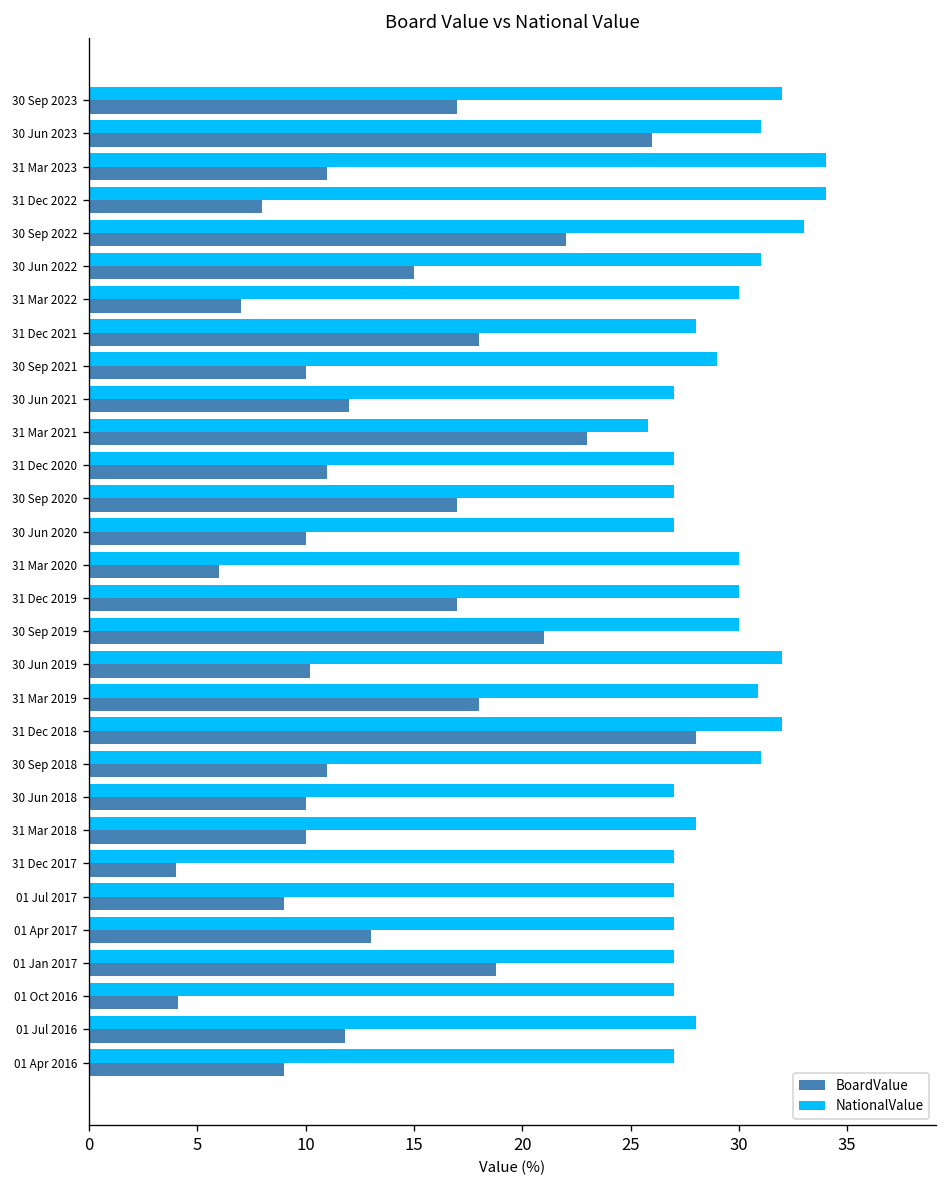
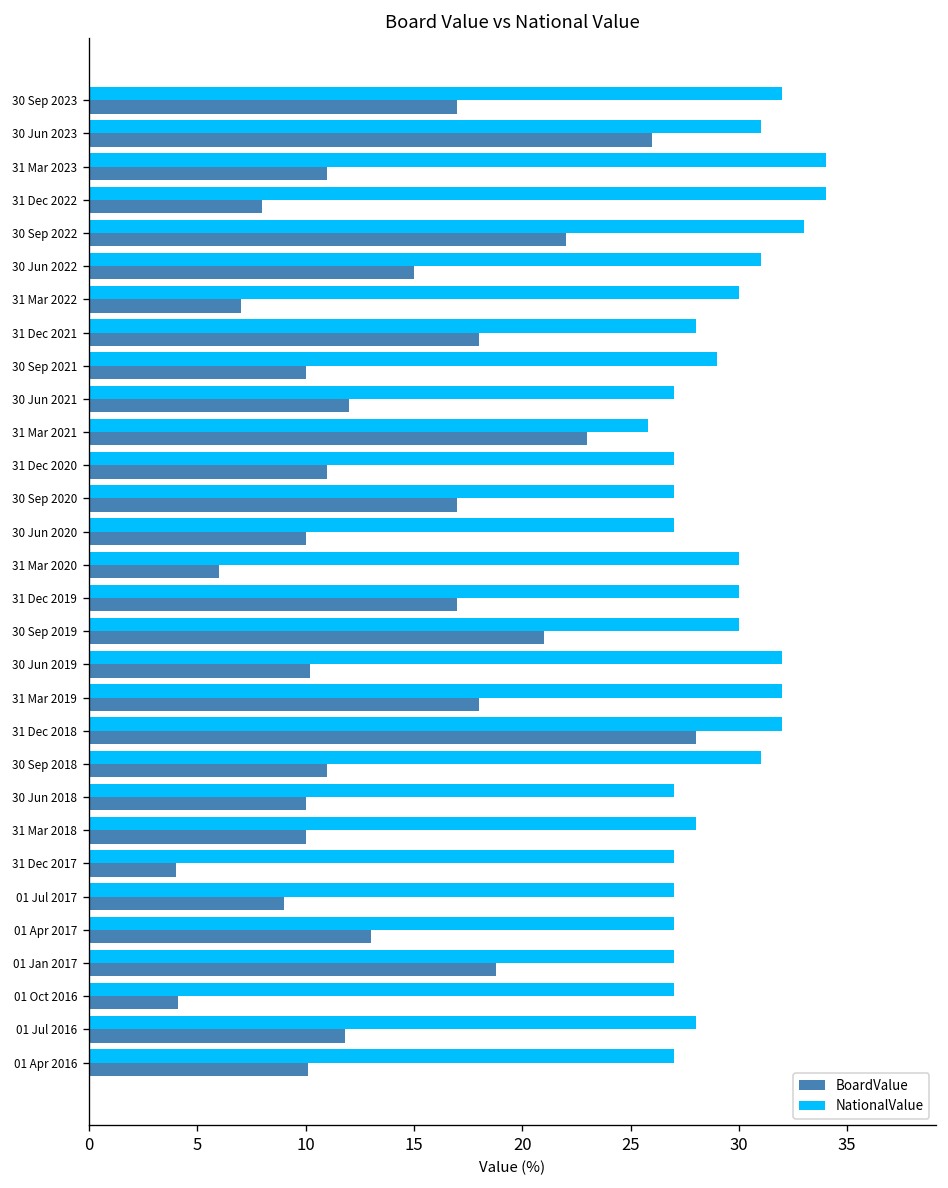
  {
    "BoardValue": {
      "30 Sep 2023": 17.0,
      "30 Jun 2023": 26.0,
      "31 Mar 2023": 11.0,
      "31 Dec 2022": 8.0,
      "30 Sep 2022": 22.0,
      "30 Jun 2022": 15.0,
      "31 Mar 2022": 7.0,
      "31 Dec 2021": 18.0,
      "30 Sep 2021": 10.0,
      "30 Jun 2021": 12.0,
      "31 Mar 2021": 23.0,
      "31 Dec 2020": 11.0,
      "30 Sep 2020": 17.0,
      "30 Jun 2020": 10.0,
      "31 Mar 2020": 6.0,
      "31 Dec 2019": 17.0,
      "30 Sep 2019": 21.0,
      "30 Jun 2019": 10.2,
      "31 Mar 2019": 18.0,
      "31 Dec 2018": 28.0,
      "30 Sep 2018": 11.0,
      "30 Jun 2018": 10.0,
      "31 Mar 2018": 10.0,
      "31 Dec 2017": 4.0,
      "01 Jul 2017": 9.0,
      "01 Apr 2017": 13.0,
      "01 Jan 2017": 18.8,
      "01 Oct 2016": 4.1,
      "01 Jul 2016": 11.8,
-     "01 Apr 2016": 9.0
+     "01 Apr 2016": 10.1
    },
    "NationalValue": {
      "30 Sep 2023": 32.0,
      "30 Jun 2023": 31.0,
      "31 Mar 2023": 34.0,
      "31 Dec 2022": 34.0,
      "30 Sep 2022": 33.0,
      "30 Jun 2022": 31.0,
      "31 Mar 2022": 30.0,
      "31 Dec 2021": 28.0,
      "30 Sep 2021": 29.0,
      "30 Jun 2021": 27.0,
      "31 Mar 2021": 25.8,
      "31 Dec 2020": 27.0,
      "30 Sep 2020": 27.0,
      "30 Jun 2020": 27.0,
      "31 Mar 2020": 30.0,
      "31 Dec 2019": 30.0,
      "30 Sep 2019": 30.0,
      "30 Jun 2019": 32.0,
-     "31 Mar 2019": 30.9,
+     "31 Mar 2019": 32.0,
      "31 Dec 2018": 32.0,
      "30 Sep 2018": 31.0,
      "30 Jun 2018": 27.0,
      "31 Mar 2018": 28.0,
      "31 Dec 2017": 27.0,
      "01 Jul 2017": 27.0,
      "01 Apr 2017": 27.0,
      "01 Jan 2017": 27.0,
      "01 Oct 2016": 27.0,
      "01 Jul 2016": 28.0,
      "01 Apr 2016": 27.0
    }
  }
